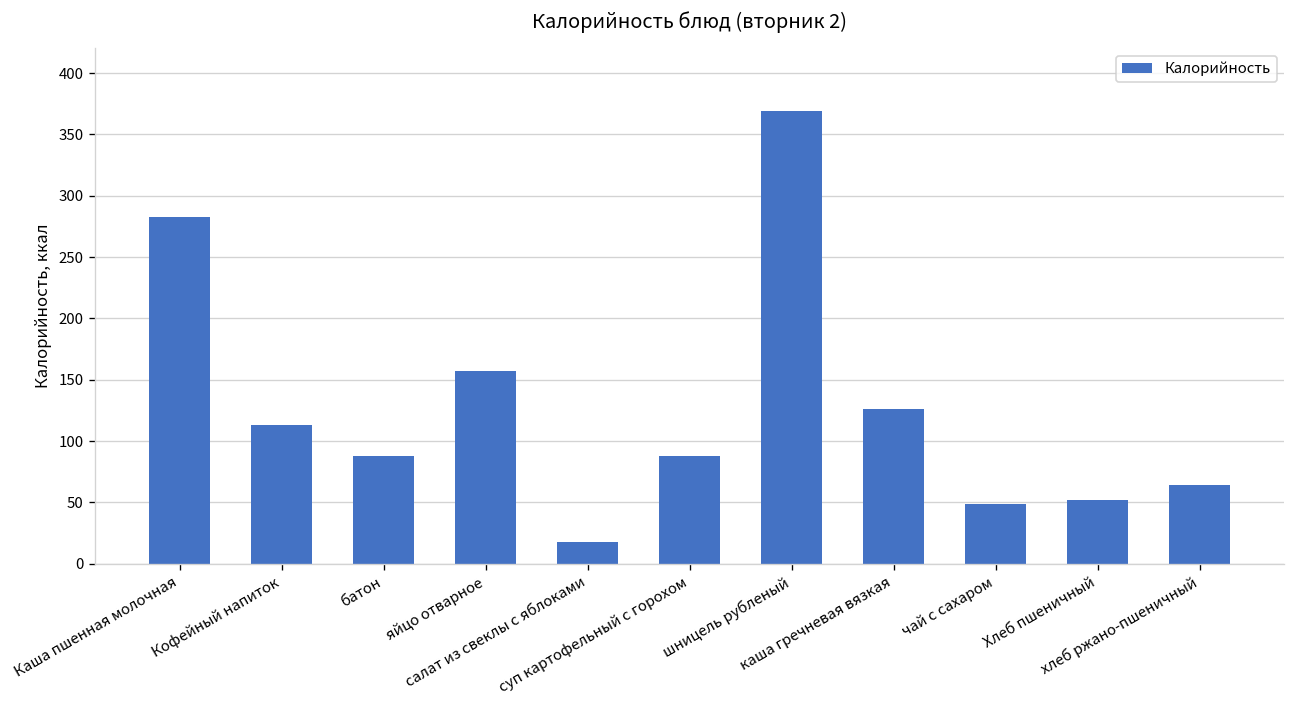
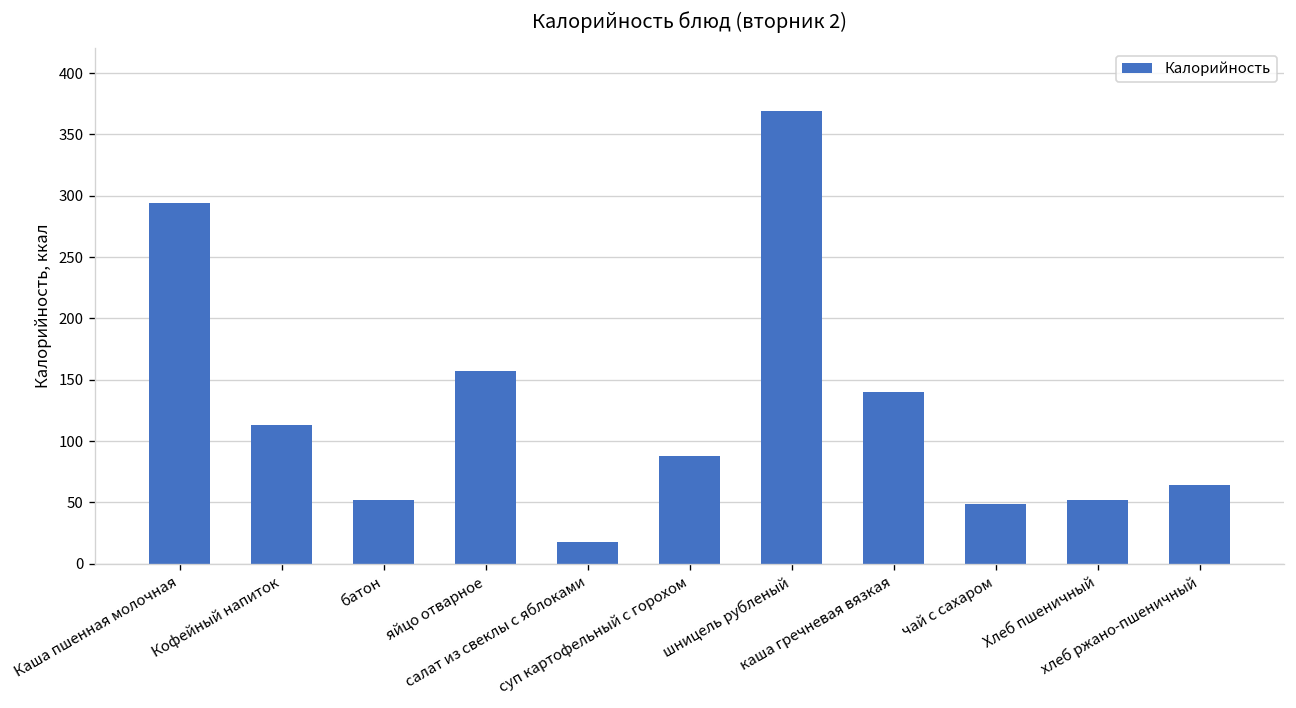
  {
-   "Каша пшенная молочная": 283,
+   "Каша пшенная молочная": 294,
    "Кофейный напиток": 113,
-   "батон": 88,
+   "батон": 52,
    "яйцо отварное": 157,
    "салат из свеклы с яблоками": 18,
    "суп картофельный с горохом": 88,
    "шницель рубленый": 369,
-   "каша гречневая вязкая": 126,
+   "каша гречневая вязкая": 140,
    "чай с сахаром": 49,
    "Хлеб пшеничный": 52,
    "хлеб ржано-пшеничный": 64
  }
